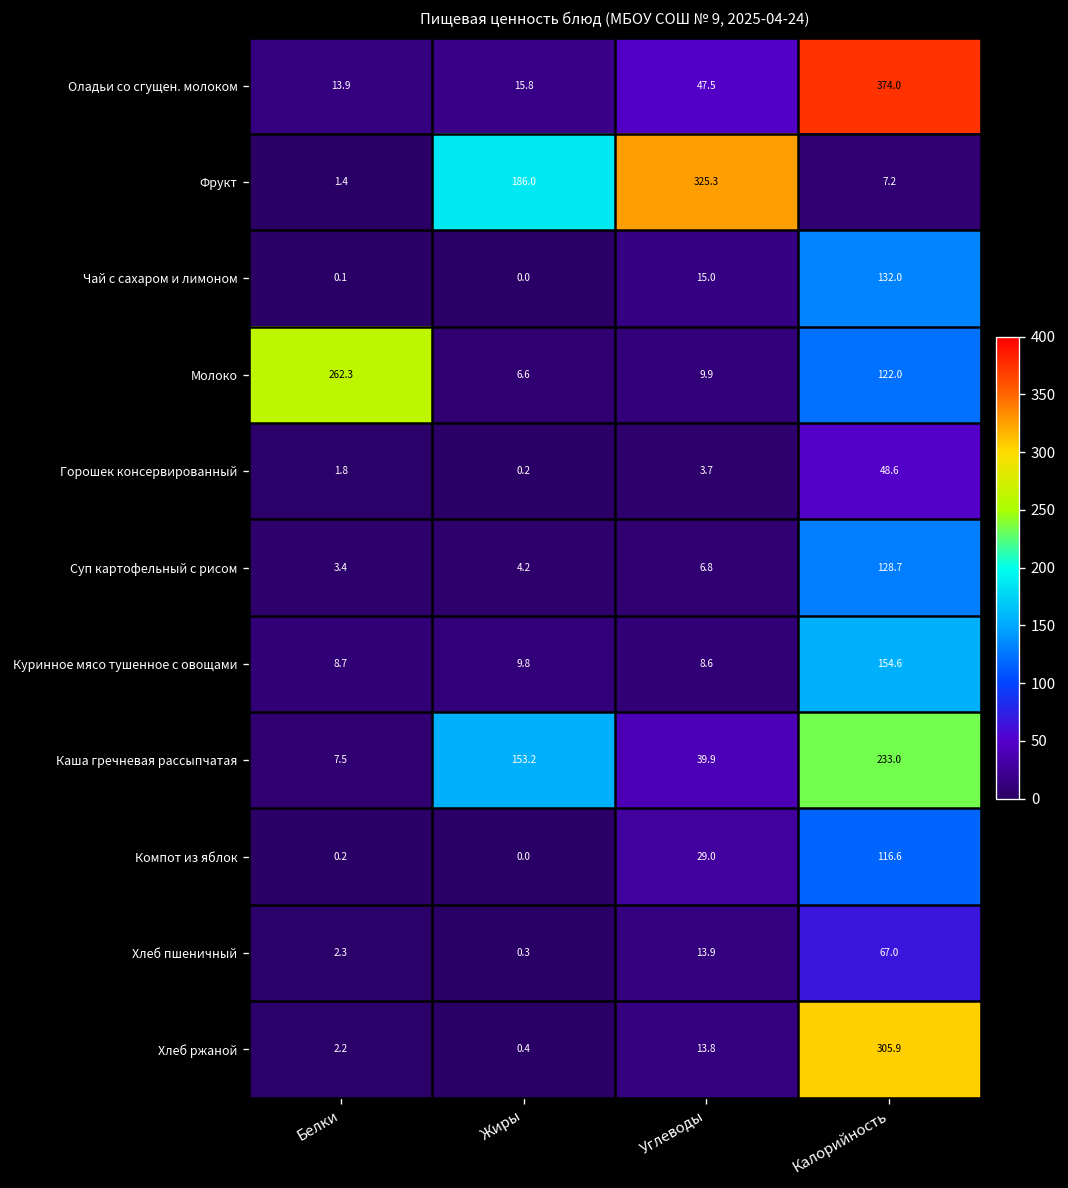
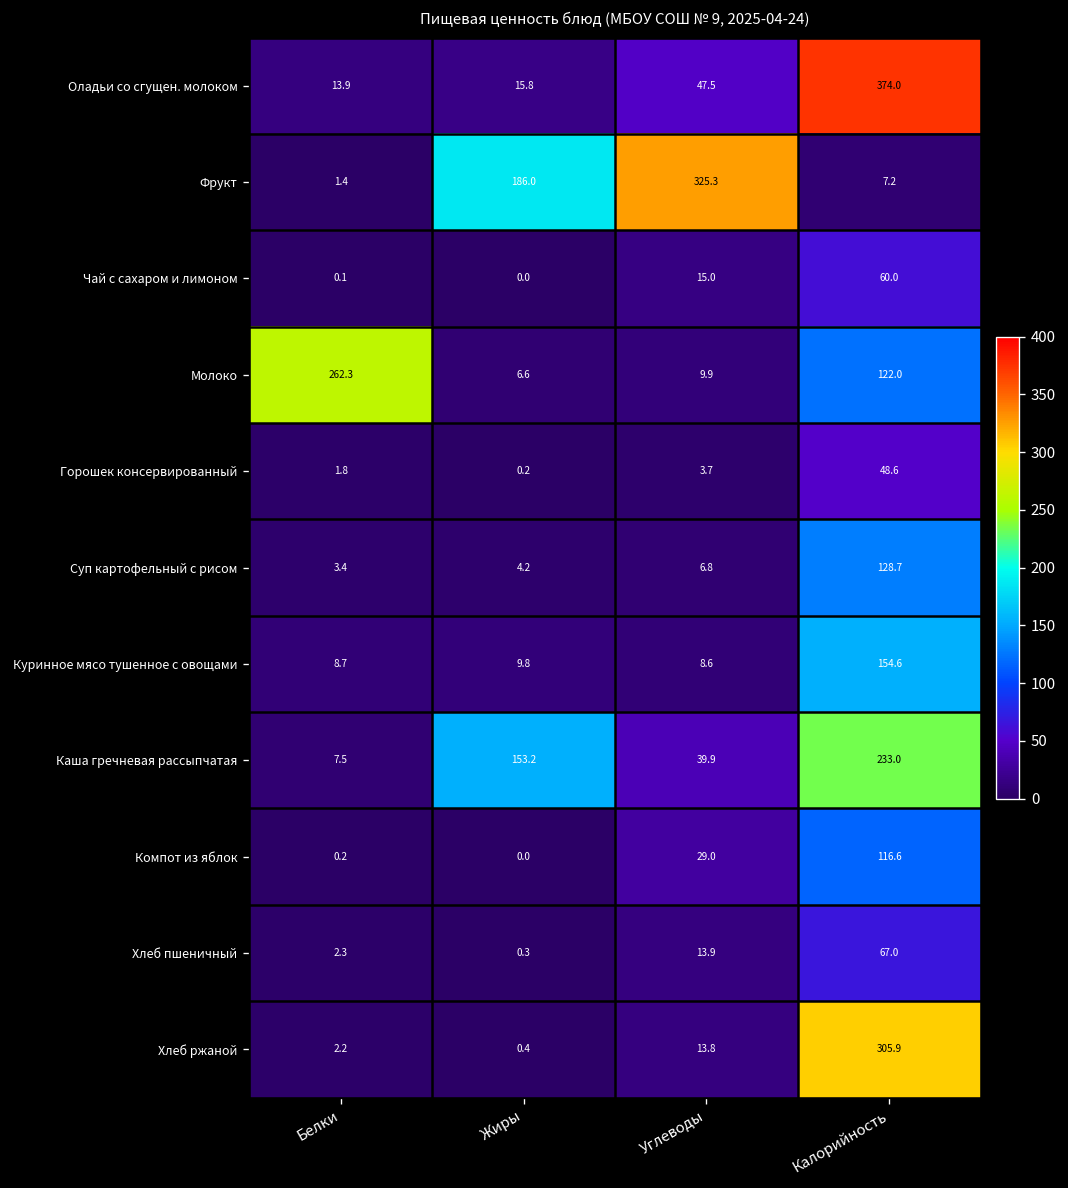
  {
    "Оладьи со сгущен. молоком": {
      "Белки": 13.9,
      "Жиры": 15.8,
      "Углеводы": 47.5,
      "Калорийность": 374.0
    },
    "Фрукт": {
      "Белки": 1.4,
      "Жиры": 186.0,
      "Углеводы": 325.3,
      "Калорийность": 7.2
    },
    "Чай с сахаром и лимоном": {
      "Белки": 0.1,
      "Жиры": 0.0,
      "Углеводы": 15.0,
-     "Калорийность": 132.0
+     "Калорийность": 60.0
    },
    "Молоко": {
      "Белки": 262.3,
      "Жиры": 6.6,
      "Углеводы": 9.9,
      "Калорийность": 122.0
    },
    "Горошек консервированный": {
      "Белки": 1.8,
      "Жиры": 0.2,
      "Углеводы": 3.7,
      "Калорийность": 48.6
    },
    "Суп картофельный с рисом": {
      "Белки": 3.4,
      "Жиры": 4.2,
      "Углеводы": 6.8,
      "Калорийность": 128.7
    },
    "Куринное мясо тушенное с овощами": {
      "Белки": 8.7,
      "Жиры": 9.8,
      "Углеводы": 8.6,
      "Калорийность": 154.6
    },
    "Каша гречневая рассыпчатая": {
      "Белки": 7.5,
      "Жиры": 153.2,
      "Углеводы": 39.9,
      "Калорийность": 233.0
    },
    "Компот из яблок": {
      "Белки": 0.2,
      "Жиры": 0.0,
      "Углеводы": 29.0,
      "Калорийность": 116.6
    },
    "Хлеб пшеничный": {
      "Белки": 2.3,
      "Жиры": 0.3,
      "Углеводы": 13.9,
      "Калорийность": 67.0
    },
    "Хлеб ржаной": {
      "Белки": 2.2,
      "Жиры": 0.4,
      "Углеводы": 13.8,
      "Калорийность": 305.9
    }
  }
